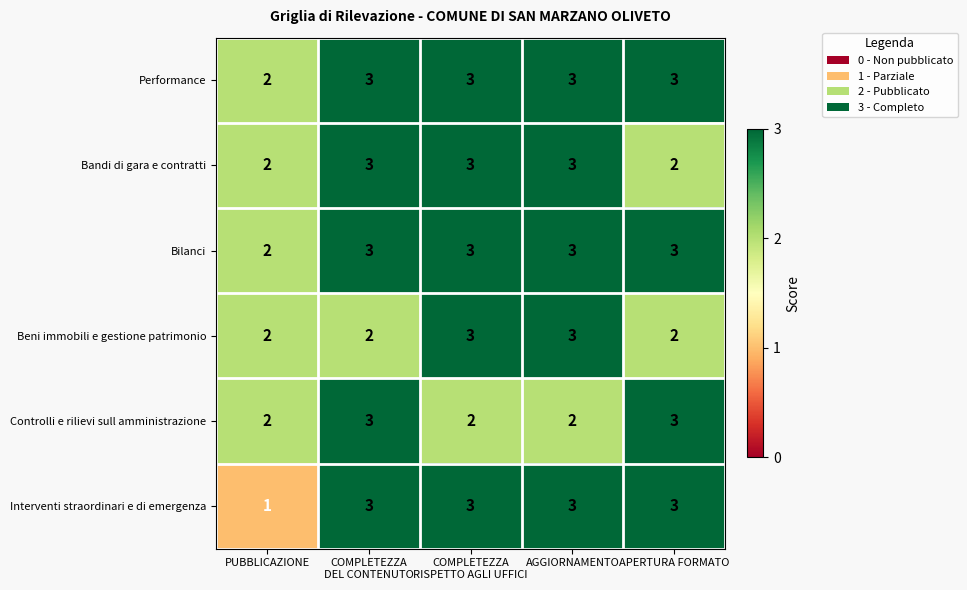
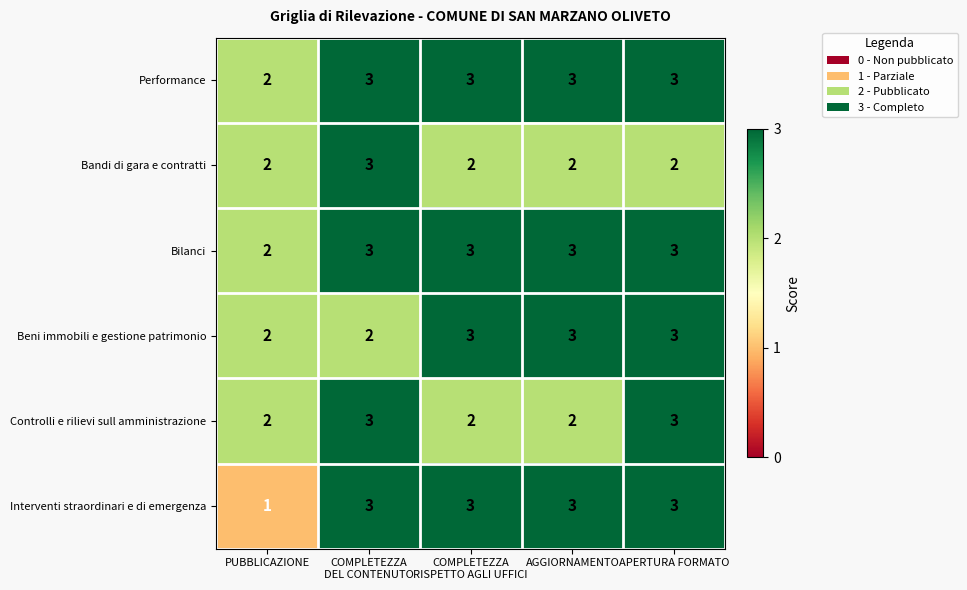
  {
    "Performance": {
      "PUBBLICAZIONE": 2,
      "COMPLETEZZA DEL CONTENUTO": 3,
      "COMPLETEZZA RISPETTO AGLI UFFICI": 3,
      "AGGIORNAMENTO": 3,
      "APERTURA FORMATO": 3
    },
    "Bandi di gara e contratti": {
      "PUBBLICAZIONE": 2,
      "COMPLETEZZA DEL CONTENUTO": 3,
-     "COMPLETEZZA RISPETTO AGLI UFFICI": 3,
-     "AGGIORNAMENTO": 3,
+     "COMPLETEZZA RISPETTO AGLI UFFICI": 2,
+     "AGGIORNAMENTO": 2,
      "APERTURA FORMATO": 2
    },
    "Bilanci": {
      "PUBBLICAZIONE": 2,
      "COMPLETEZZA DEL CONTENUTO": 3,
      "COMPLETEZZA RISPETTO AGLI UFFICI": 3,
      "AGGIORNAMENTO": 3,
      "APERTURA FORMATO": 3
    },
    "Beni immobili e gestione patrimonio": {
      "PUBBLICAZIONE": 2,
      "COMPLETEZZA DEL CONTENUTO": 2,
      "COMPLETEZZA RISPETTO AGLI UFFICI": 3,
      "AGGIORNAMENTO": 3,
-     "APERTURA FORMATO": 2
+     "APERTURA FORMATO": 3
    },
    "Controlli e rilievi sull amministrazione": {
      "PUBBLICAZIONE": 2,
      "COMPLETEZZA DEL CONTENUTO": 3,
      "COMPLETEZZA RISPETTO AGLI UFFICI": 2,
      "AGGIORNAMENTO": 2,
      "APERTURA FORMATO": 3
    },
    "Interventi straordinari e di emergenza": {
      "PUBBLICAZIONE": 1,
      "COMPLETEZZA DEL CONTENUTO": 3,
      "COMPLETEZZA RISPETTO AGLI UFFICI": 3,
      "AGGIORNAMENTO": 3,
      "APERTURA FORMATO": 3
    }
  }
